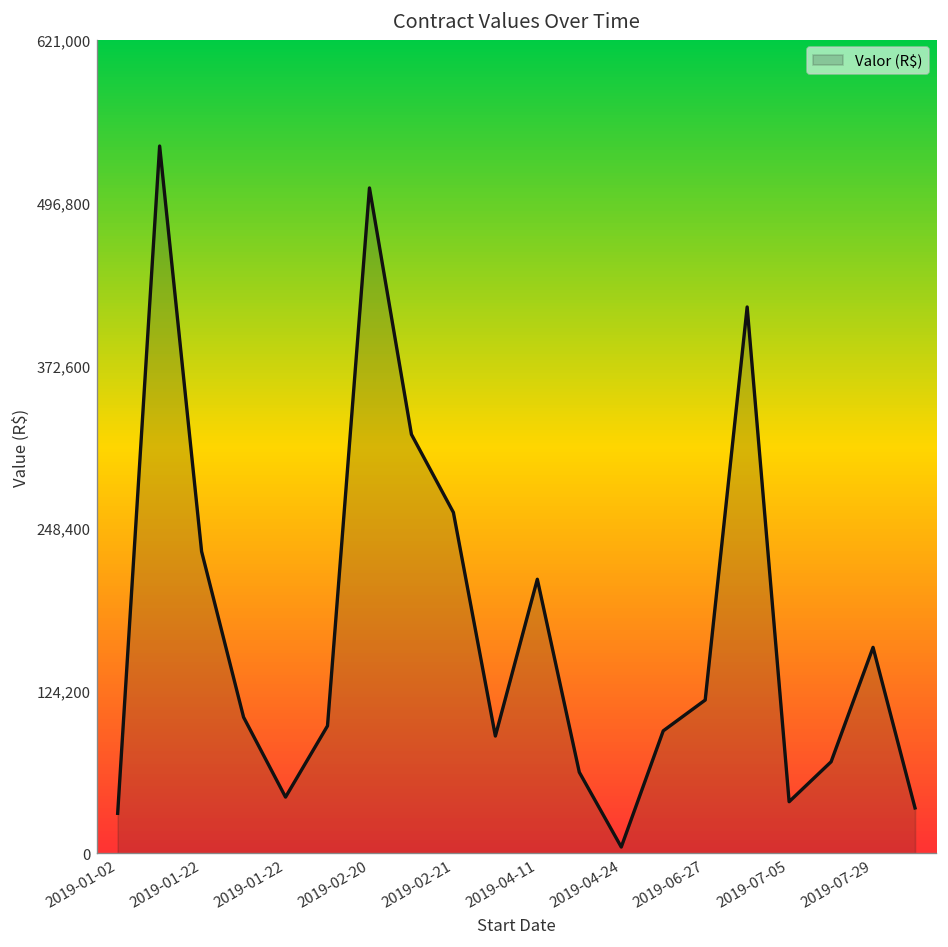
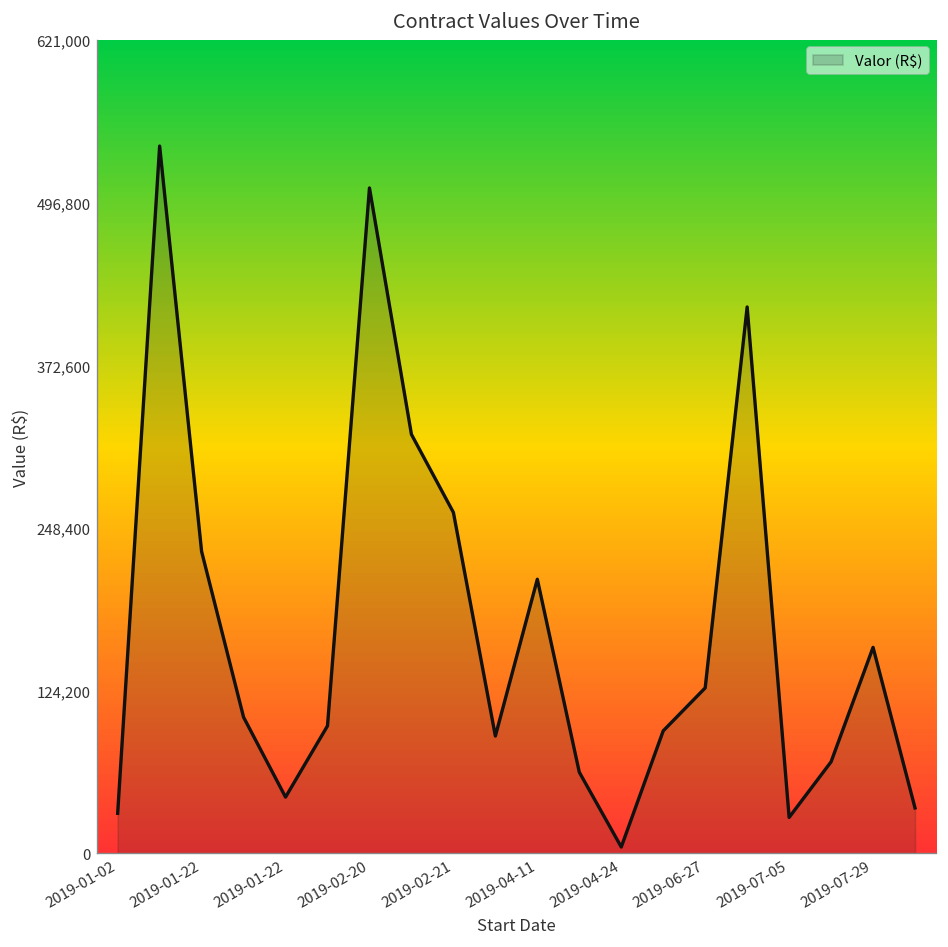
  {
    "2019-01-02": "31,000",
    "2019-04-11": "209,000",
    "2019-04-24": "5,000",
-   "2019-06-27": "117,000",
-   "2019-07-05": "39,000",
+   "2019-06-27": "126,000",
+   "2019-07-05": "27,000",
    "2019-07-29": "157,000"
  }
